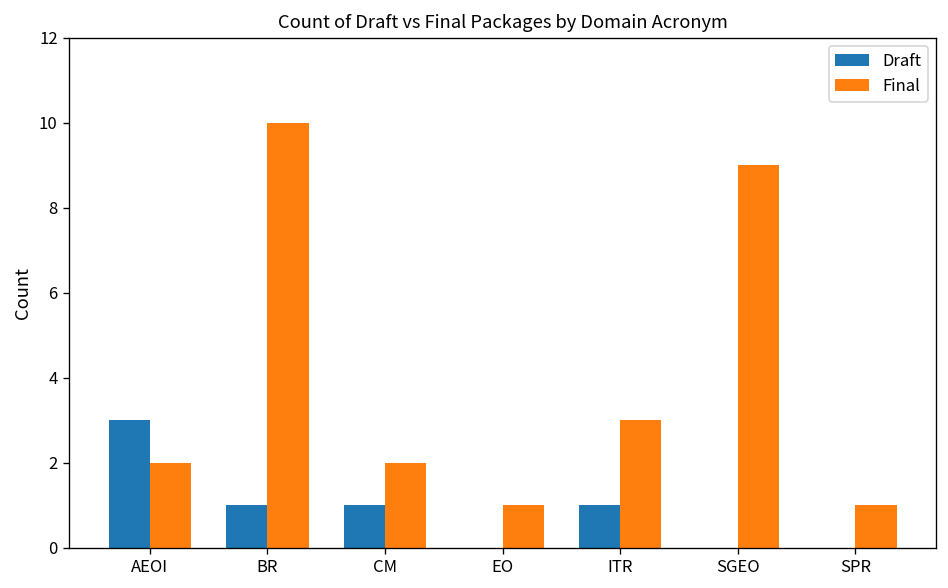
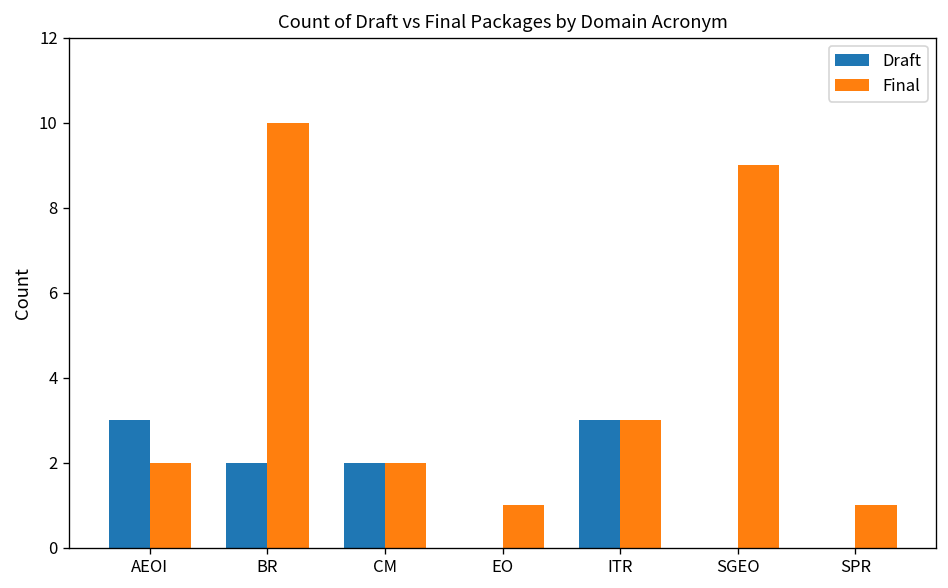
  {
    "Draft": {
      "AEOI": 3,
-     "BR": 1,
-     "CM": 1,
+     "BR": 2,
+     "CM": 2,
      "EO": 0,
-     "ITR": 1,
+     "ITR": 3,
      "SGEO": 0,
      "SPR": 0
    },
    "Final": {
      "AEOI": 2,
      "BR": 10,
      "CM": 2,
      "EO": 1,
      "ITR": 3,
      "SGEO": 9,
      "SPR": 1
    }
  }
